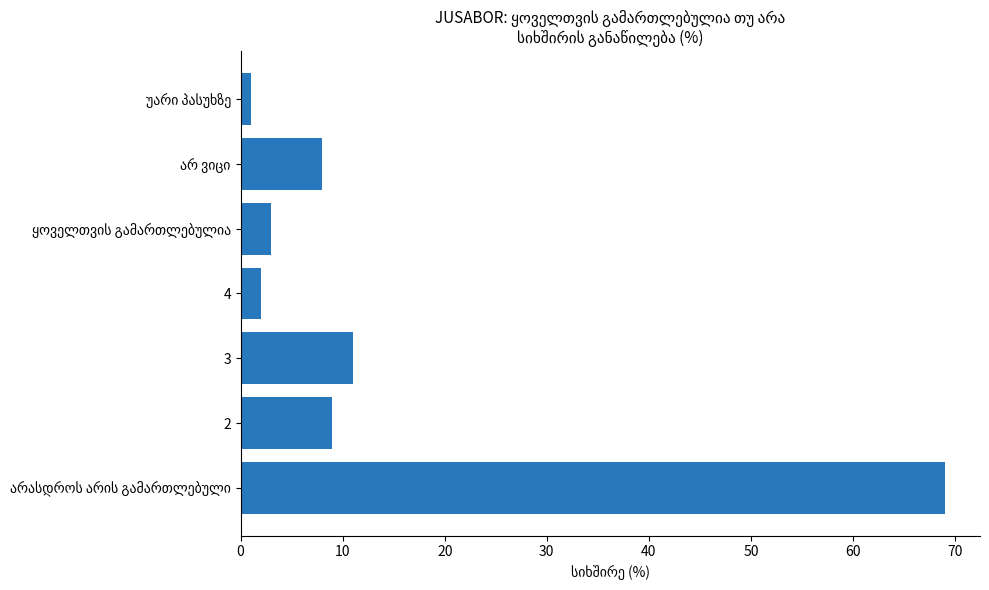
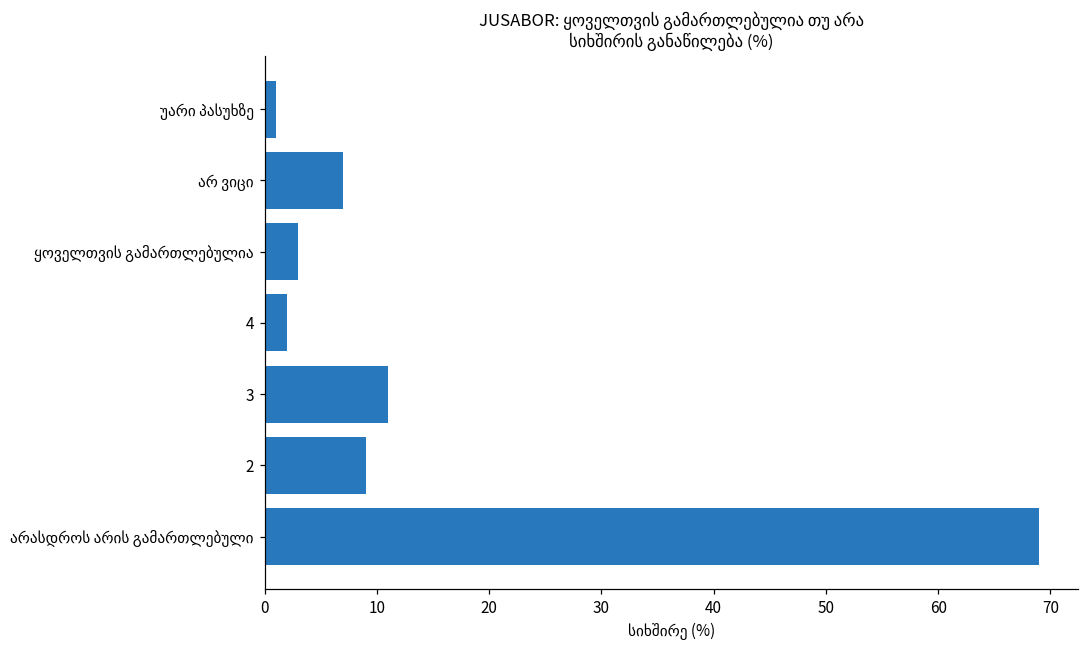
  {
    "უარი პასუხზე": 1,
-   "არ ვიცი": 8,
+   "არ ვიცი": 7,
    "ყოველთვის გამართლებულია": 3,
    "4": 2,
    "3": 11,
    "2": 9,
    "არასდროს არის გამართლებული": 69
  }
